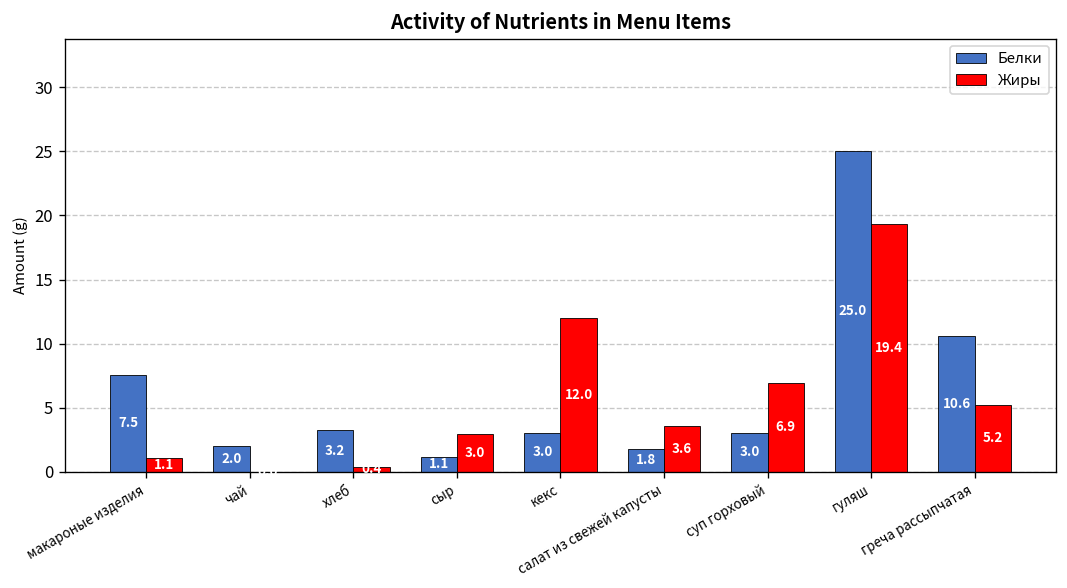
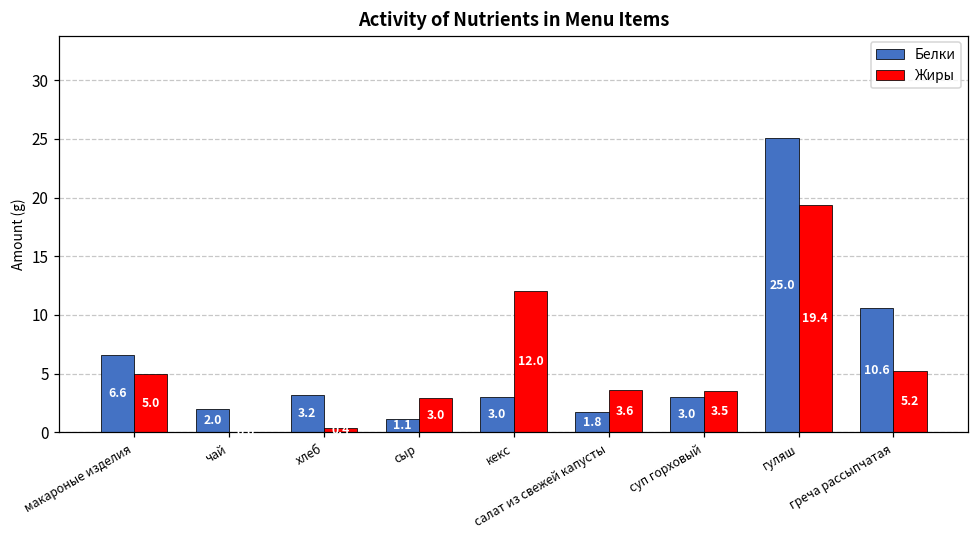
  {
    "Белки": {
-     "макароные изделия": 7.5,
+     "макароные изделия": 6.6,
      "чай": 2.0,
      "хлеб": 3.2,
      "сыр": 1.1,
      "кекс": 3.0,
      "салат из свежей капусты": 1.8,
      "суп горховый": 3.0,
      "гуляш": 25.0,
      "греча рассыпчатая": 10.6
    },
    "Жиры": {
-     "макароные изделия": 1.1,
+     "макароные изделия": 5.0,
      "сыр": 3.0,
      "кекс": 12.0,
      "салат из свежей капусты": 3.6,
-     "суп горховый": 6.9,
+     "суп горховый": 3.5,
      "гуляш": 19.4,
      "греча рассыпчатая": 5.2
    }
  }
